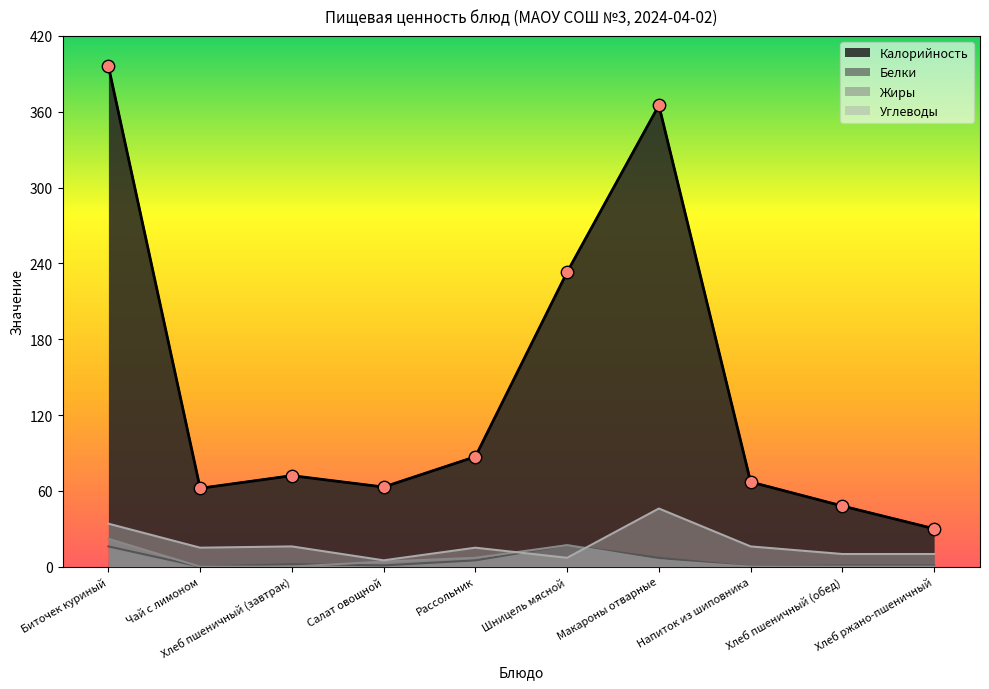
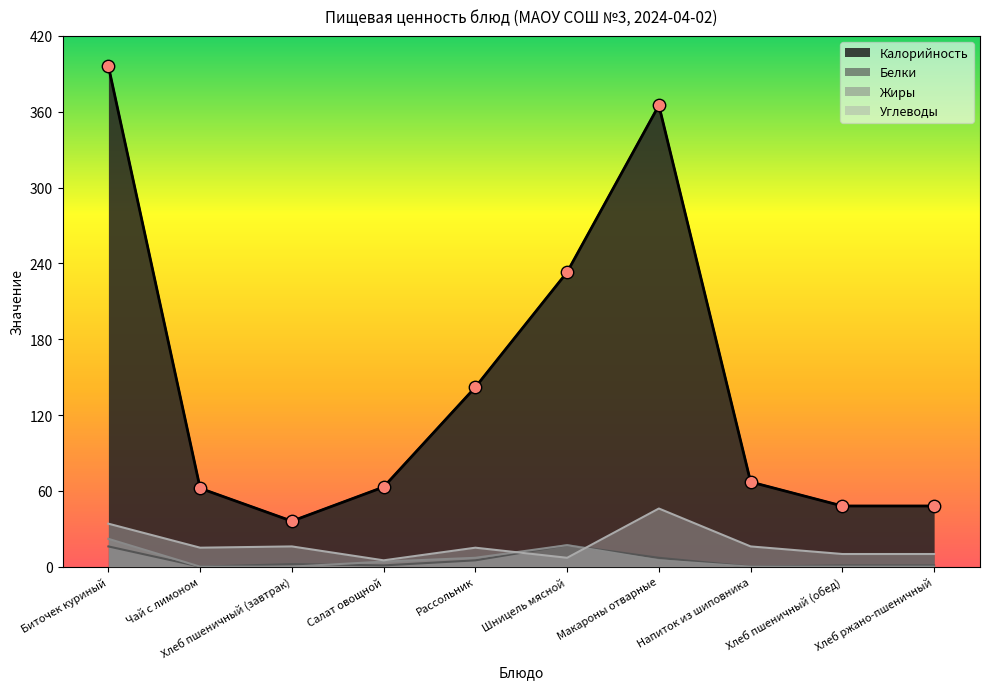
  {
    "Калорийность": {
      "Биточек куриный": 396,
      "Чай с лимоном": 62,
-     "Хлеб пшеничный (завтрак)": 72,
+     "Хлеб пшеничный (завтрак)": 36,
      "Салат овощной": 63,
-     "Рассольник": 87,
+     "Рассольник": 142,
      "Шницель мясной": 233,
      "Макароны отварные": 365,
      "Напиток из шиповника": 67,
      "Хлеб пшеничный (обед)": 48,
-     "Хлеб ржано-пшеничный": 30
+     "Хлеб ржано-пшеничный": 48
    }
  }
